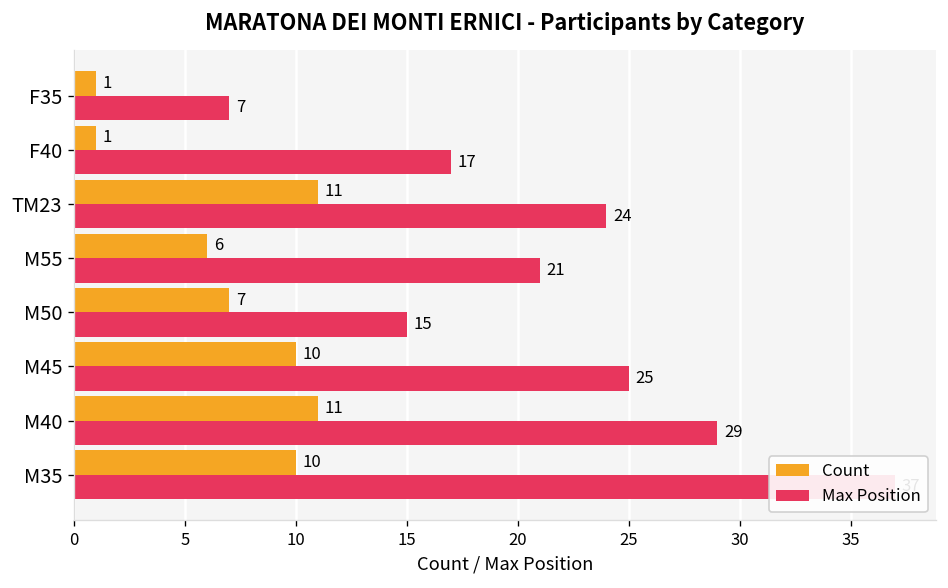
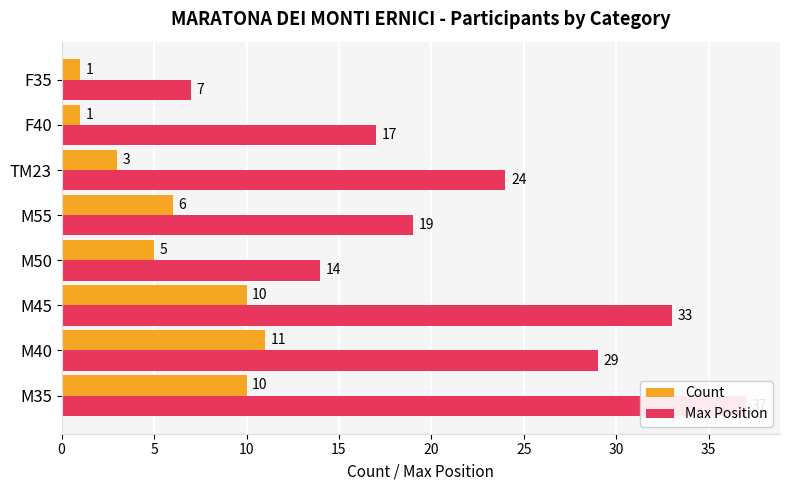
  {
    "Count": {
      "F35": 1,
      "F40": 1,
-     "TM23": 11,
+     "TM23": 3,
      "M55": 6,
-     "M50": 7,
+     "M50": 5,
      "M45": 10,
      "M40": 11,
      "M35": 10
    },
    "Max Position": {
      "F35": 7,
      "F40": 17,
      "TM23": 24,
-     "M55": 21,
-     "M50": 15,
-     "M45": 25,
+     "M55": 19,
+     "M50": 14,
+     "M45": 33,
      "M40": 29
    }
  }
